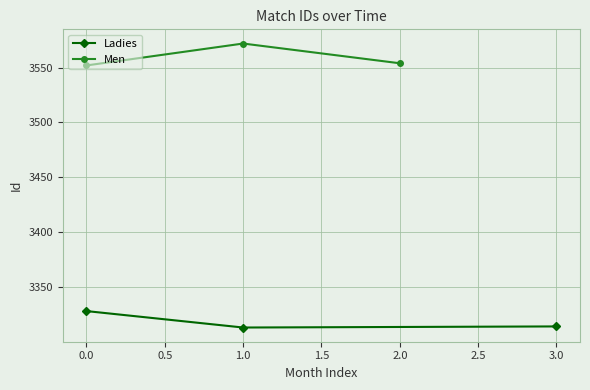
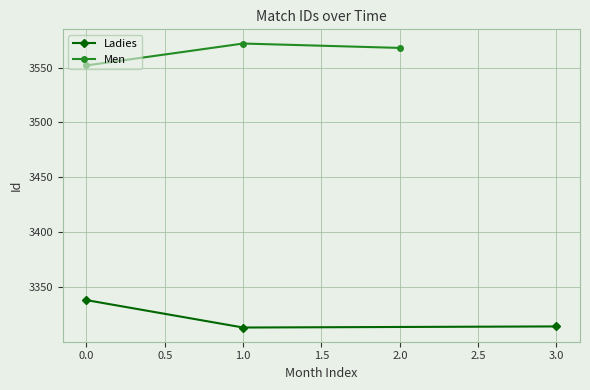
  {
    "Ladies": {
-     "0.0": 3328,
+     "0.0": 3338,
      "1.0": 3313,
      "3.0": 3314
    },
    "Men": {
      "1.0": 3572,
-     "2.0": 3554
+     "2.0": 3568
    }
  }
